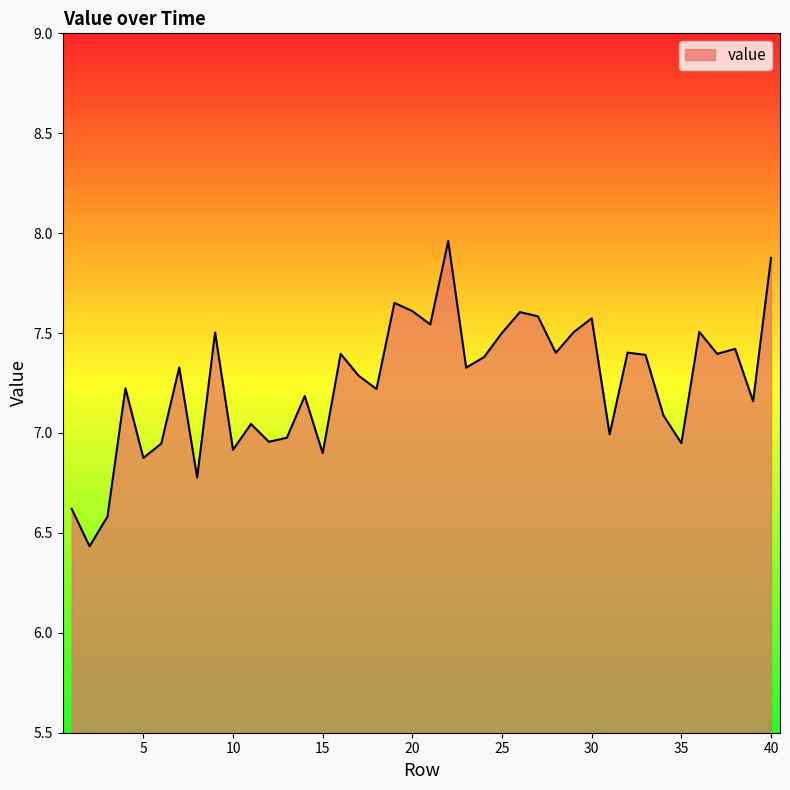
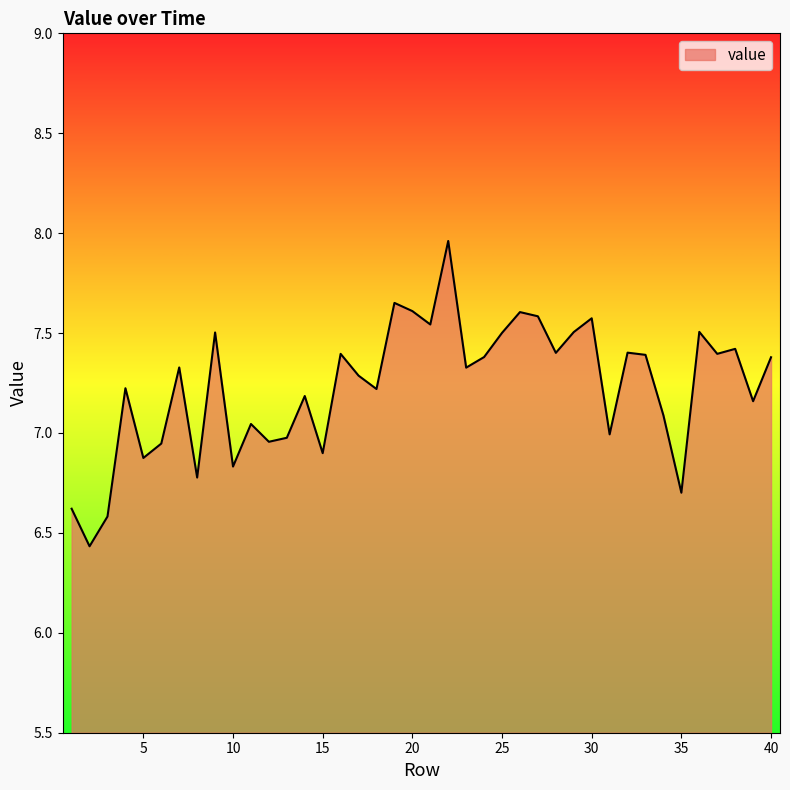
  {
    "5": 6.88,
-   "10": 6.92,
+   "10": 6.83,
    "15": 6.90,
    "20": 7.61,
    "25": 7.50,
    "30": 7.57,
-   "35": 6.95,
-   "40": 7.88
+   "35": 6.70,
+   "40": 7.38
  }
